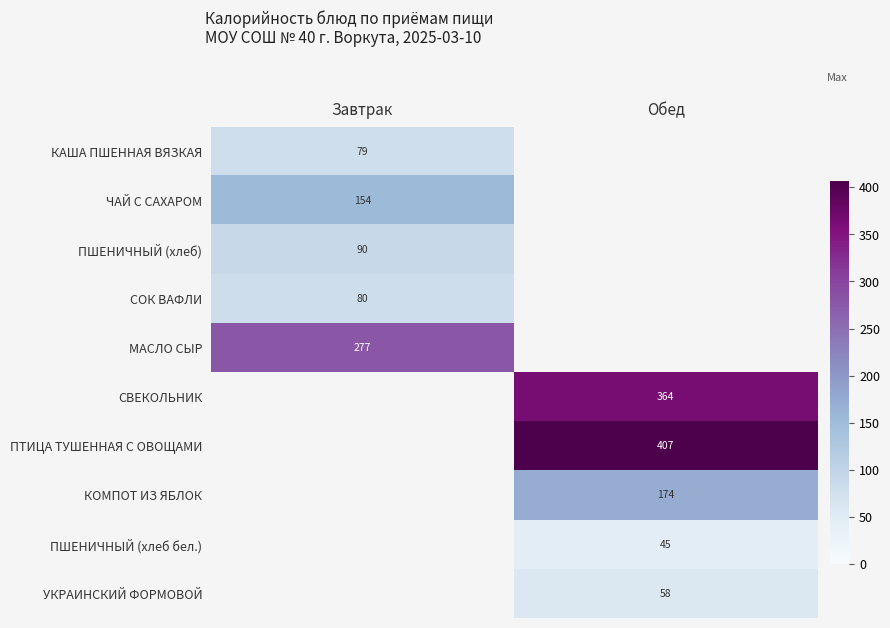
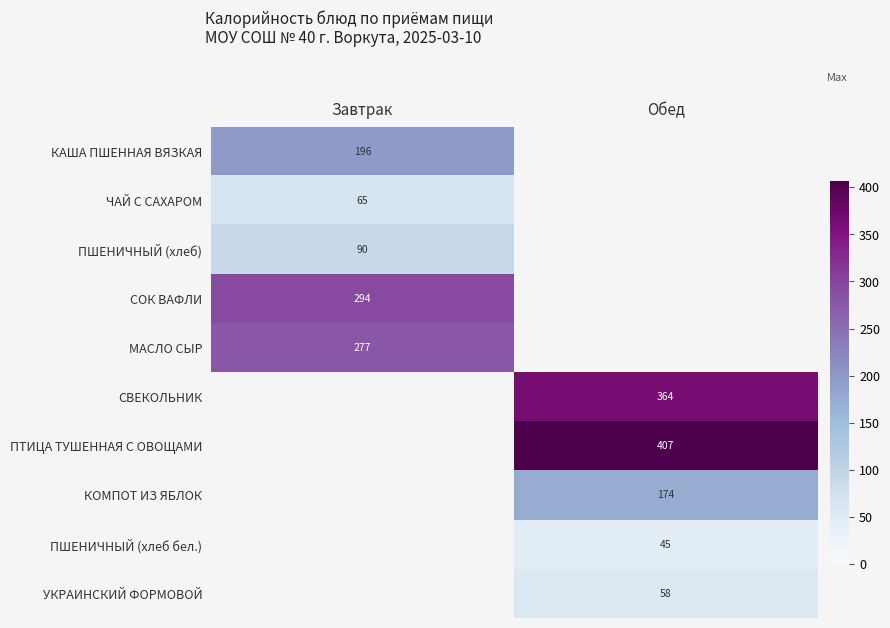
  {
    "КАША ПШЕННАЯ ВЯЗКАЯ": {
-     "Завтрак": 79
+     "Завтрак": 196
    },
    "ЧАЙ С САХАРОМ": {
-     "Завтрак": 154
+     "Завтрак": 65
    },
    "ПШЕНИЧНЫЙ (хлеб)": {
      "Завтрак": 90
    },
    "СОК ВАФЛИ": {
-     "Завтрак": 80
+     "Завтрак": 294
    },
    "МАСЛО СЫР": {
      "Завтрак": 277
    },
    "СВЕКОЛЬНИК": {
      "Обед": 364
    },
    "ПТИЦА ТУШЕННАЯ С ОВОЩАМИ": {
      "Обед": 407
    },
    "КОМПОТ ИЗ ЯБЛОК": {
      "Обед": 174
    },
    "ПШЕНИЧНЫЙ (хлеб бел.)": {
      "Обед": 45
    },
    "УКРАИНСКИЙ ФОРМОВОЙ": {
      "Обед": 58
    }
  }
